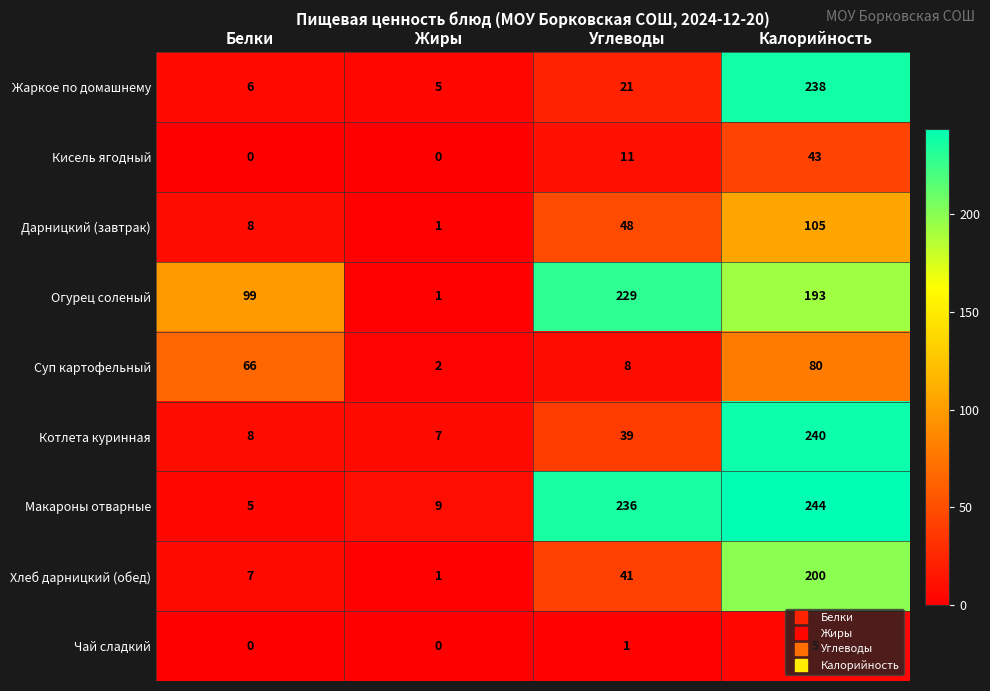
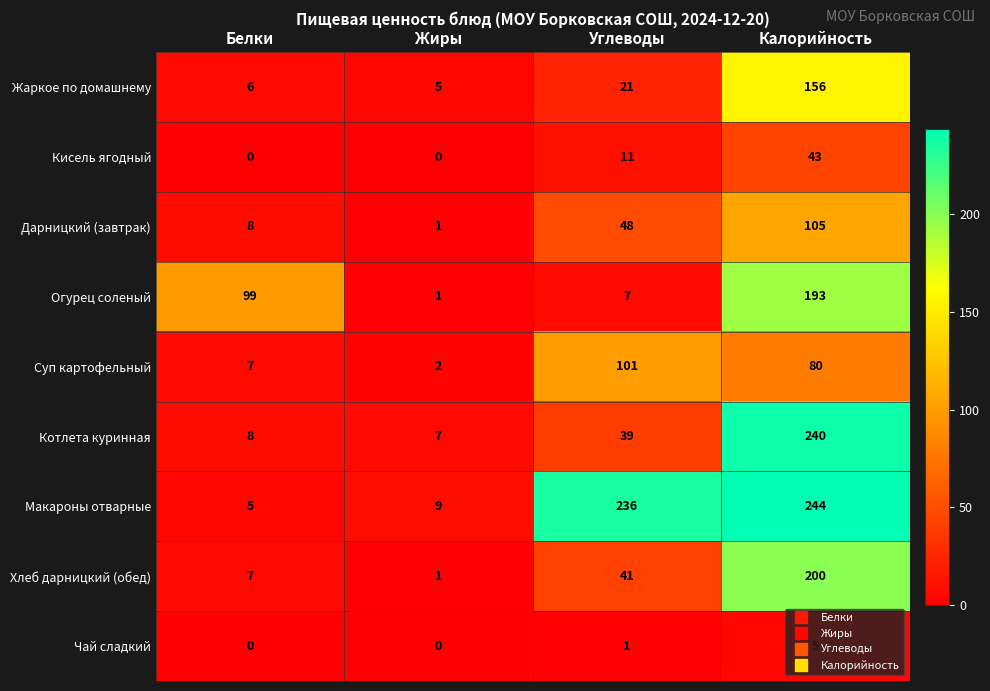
  {
    "Жаркое по домашнему": {
      "Белки": 6,
      "Жиры": 5,
      "Углеводы": 21,
-     "Калорийность": 238
+     "Калорийность": 156
    },
    "Кисель ягодный": {
      "Белки": 0,
      "Жиры": 0,
      "Углеводы": 11,
      "Калорийность": 43
    },
    "Дарницкий (завтрак)": {
      "Белки": 8,
      "Жиры": 1,
      "Углеводы": 48,
      "Калорийность": 105
    },
    "Огурец соленый": {
      "Белки": 99,
      "Жиры": 1,
-     "Углеводы": 229,
+     "Углеводы": 7,
      "Калорийность": 193
    },
    "Суп картофельный": {
-     "Белки": 66,
+     "Белки": 7,
      "Жиры": 2,
-     "Углеводы": 8,
+     "Углеводы": 101,
      "Калорийность": 80
    },
    "Котлета куринная": {
      "Белки": 8,
      "Жиры": 7,
      "Углеводы": 39,
      "Калорийность": 240
    },
    "Макароны отварные": {
      "Белки": 5,
      "Жиры": 9,
      "Углеводы": 236,
      "Калорийность": 244
    },
    "Хлеб дарницкий (обед)": {
      "Белки": 7,
      "Жиры": 1,
      "Углеводы": 41,
      "Калорийность": 200
    },
    "Чай сладкий": {
      "Белки": 0,
      "Жиры": 0,
      "Углеводы": 1
    }
  }
